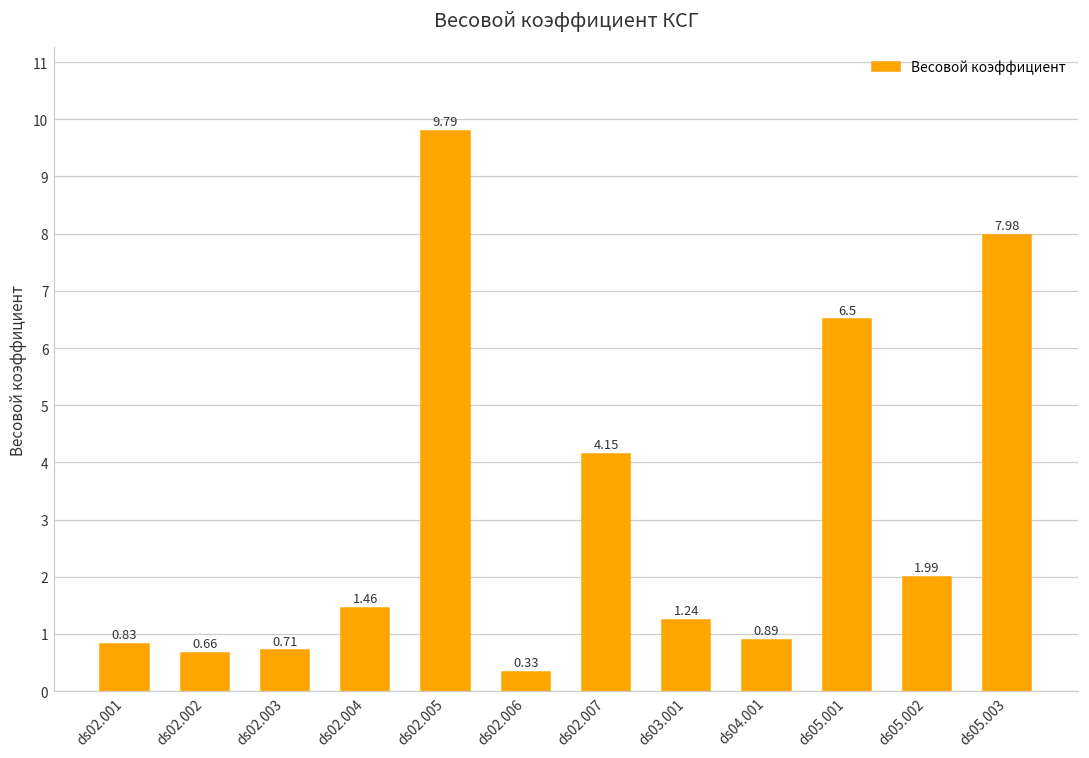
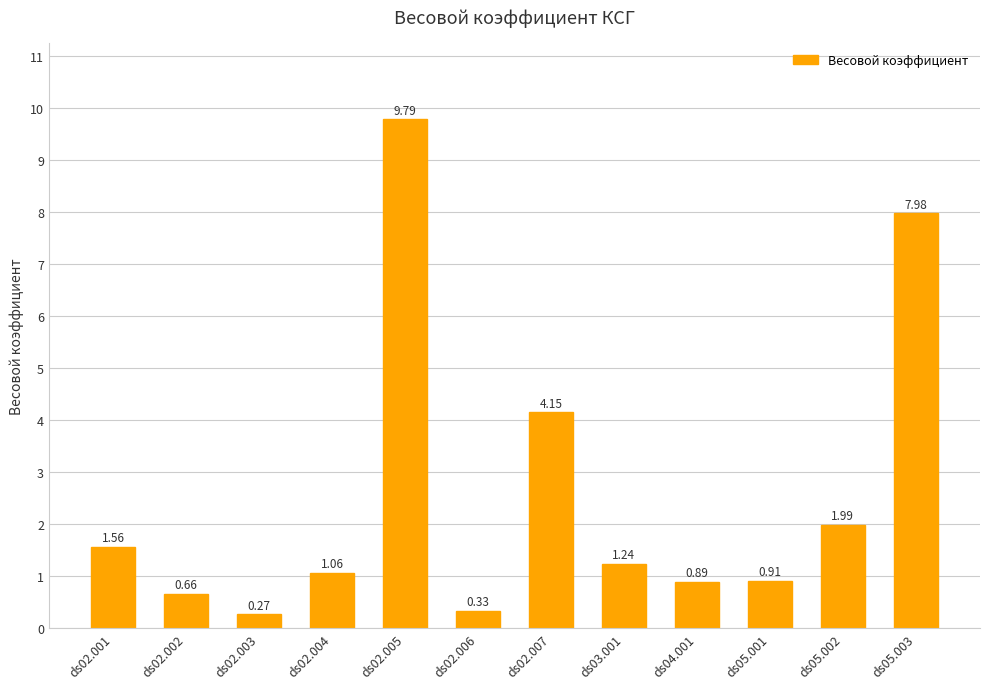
  {
-   "ds02.001": 0.83,
+   "ds02.001": 1.56,
    "ds02.002": 0.66,
-   "ds02.003": 0.71,
-   "ds02.004": 1.46,
+   "ds02.003": 0.27,
+   "ds02.004": 1.06,
    "ds02.005": 9.79,
    "ds02.006": 0.33,
    "ds02.007": 4.15,
    "ds03.001": 1.24,
    "ds04.001": 0.89,
-   "ds05.001": 6.5,
+   "ds05.001": 0.91,
    "ds05.002": 1.99,
    "ds05.003": 7.98
  }
